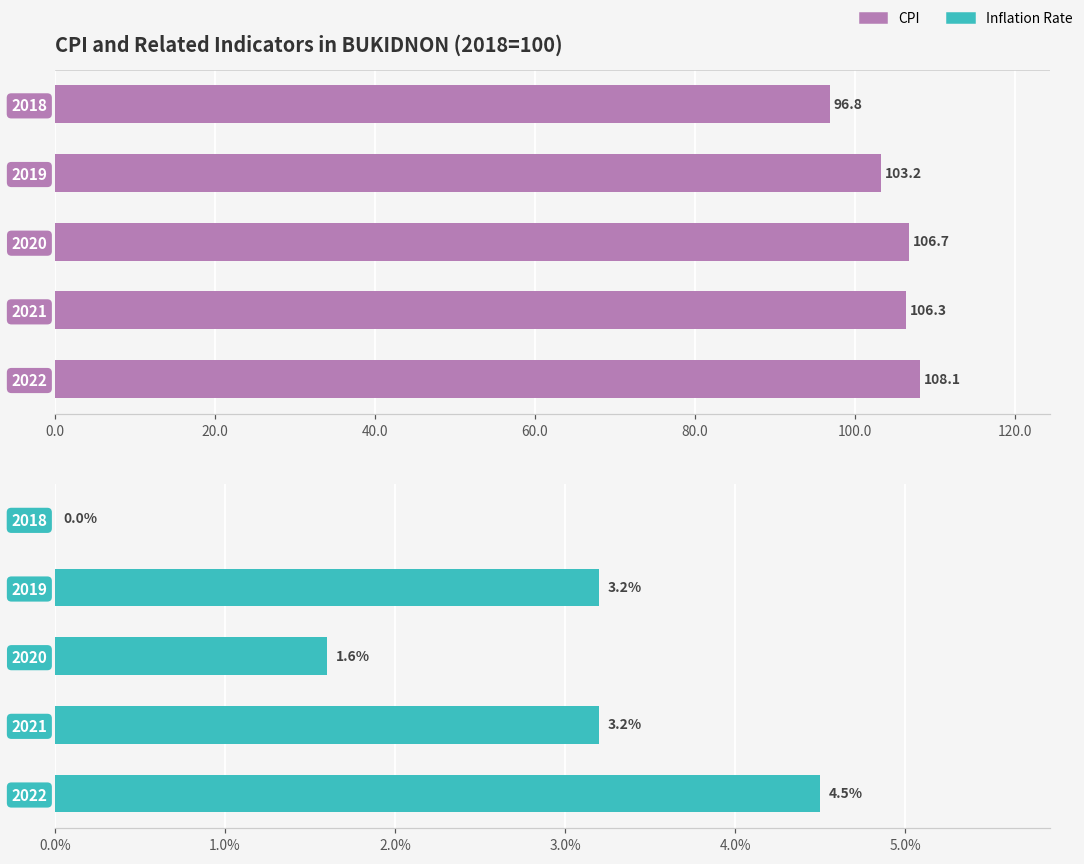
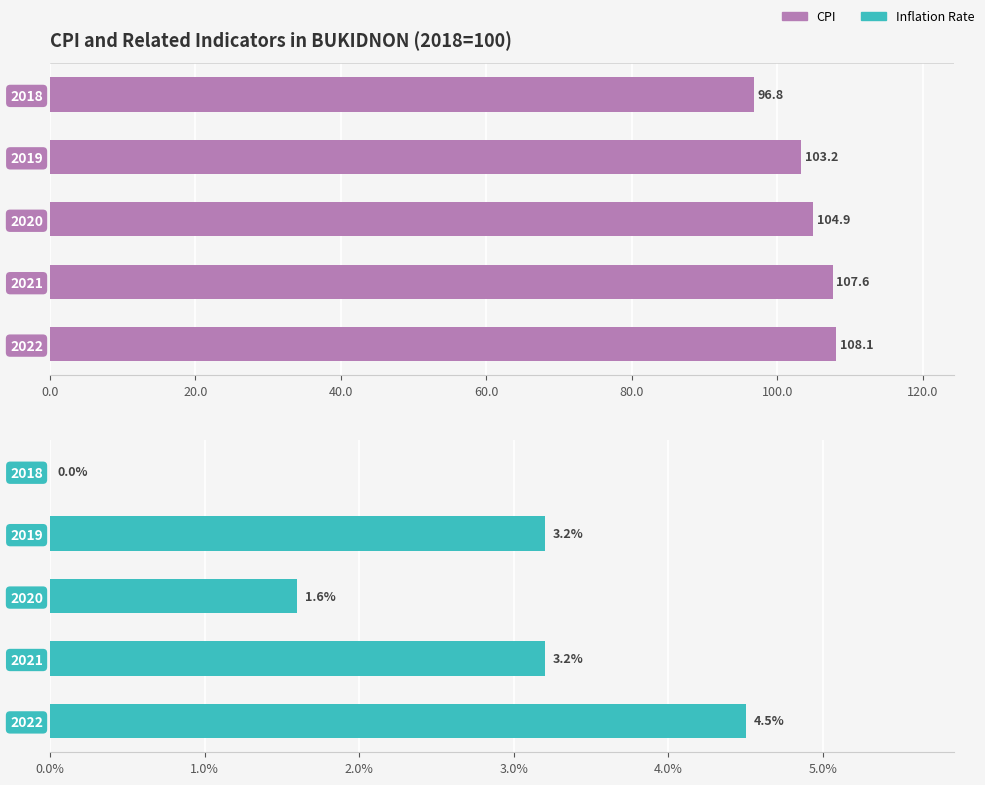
  {
    "CPI and Related Indicators in BUKIDNON (2018=100)": {
      "2018": 96.8,
      "2019": 103.2,
-     "2020": 106.7,
-     "2021": 106.3,
+     "2020": 104.9,
+     "2021": 107.6,
      "2022": 108.1
    }
  }
